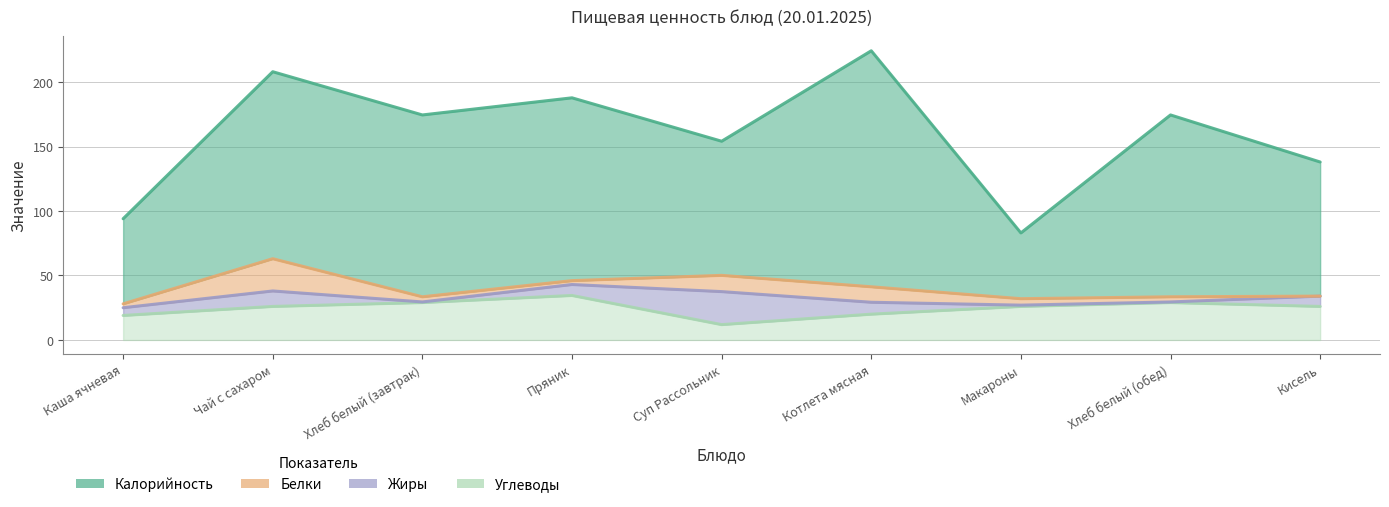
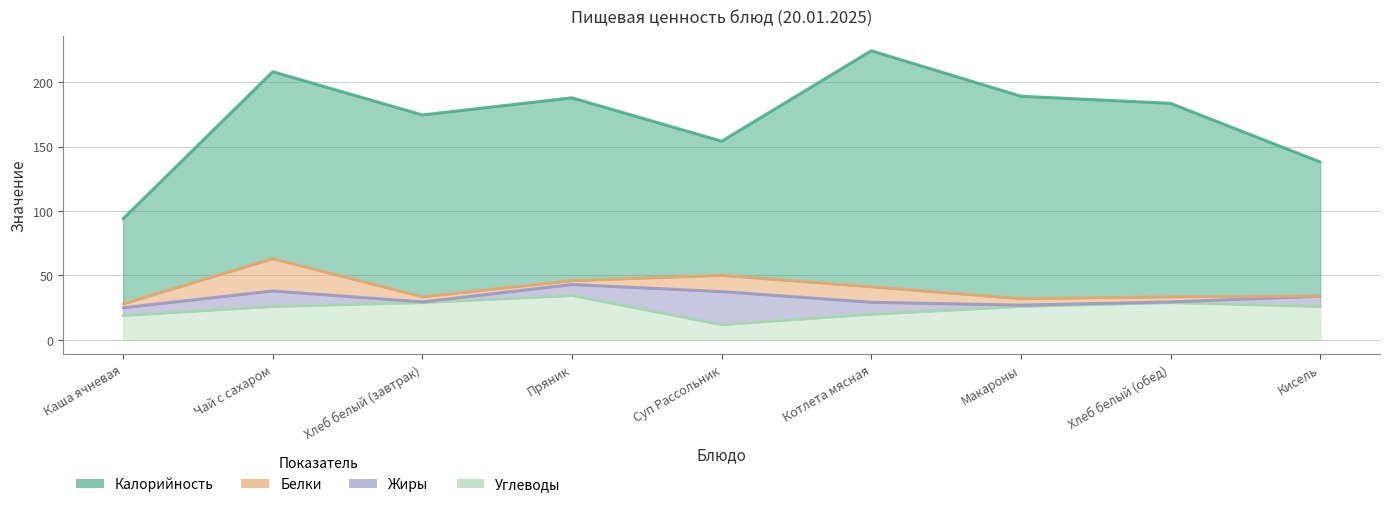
  {
    "Углеводы": {
      "Каша ячневая": 19,
      "Чай с сахаром": 26,
      "Пряник": 35,
      "Суп Рассольник": 12,
      "Котлета мясная": 20,
      "Кисель": 26
    },
    "Жиры": {
      "Каша ячневая": 6,
      "Чай с сахаром": 12,
      "Пряник": 9,
      "Суп Рассольник": 26,
      "Котлета мясная": 9
    },
    "Белки": {
      "Каша ячневая": 3,
      "Чай с сахаром": 25,
      "Хлеб белый (завтрак)": 4,
      "Пряник": 3,
      "Суп Рассольник": 13,
      "Котлета мясная": 12,
      "Макароны": 5,
      "Хлеб белый (обед)": 4
    },
    "Калорийность": {
      "Каша ячневая": 66,
      "Чай с сахаром": 145,
      "Хлеб белый (завтрак)": 141,
      "Пряник": 142,
      "Суп Рассольник": 104,
      "Котлета мясная": 183,
-     "Макароны": 51,
-     "Хлеб белый (обед)": 141,
+     "Макароны": 157,
+     "Хлеб белый (обед)": 150,
      "Кисель": 104
    }
  }
